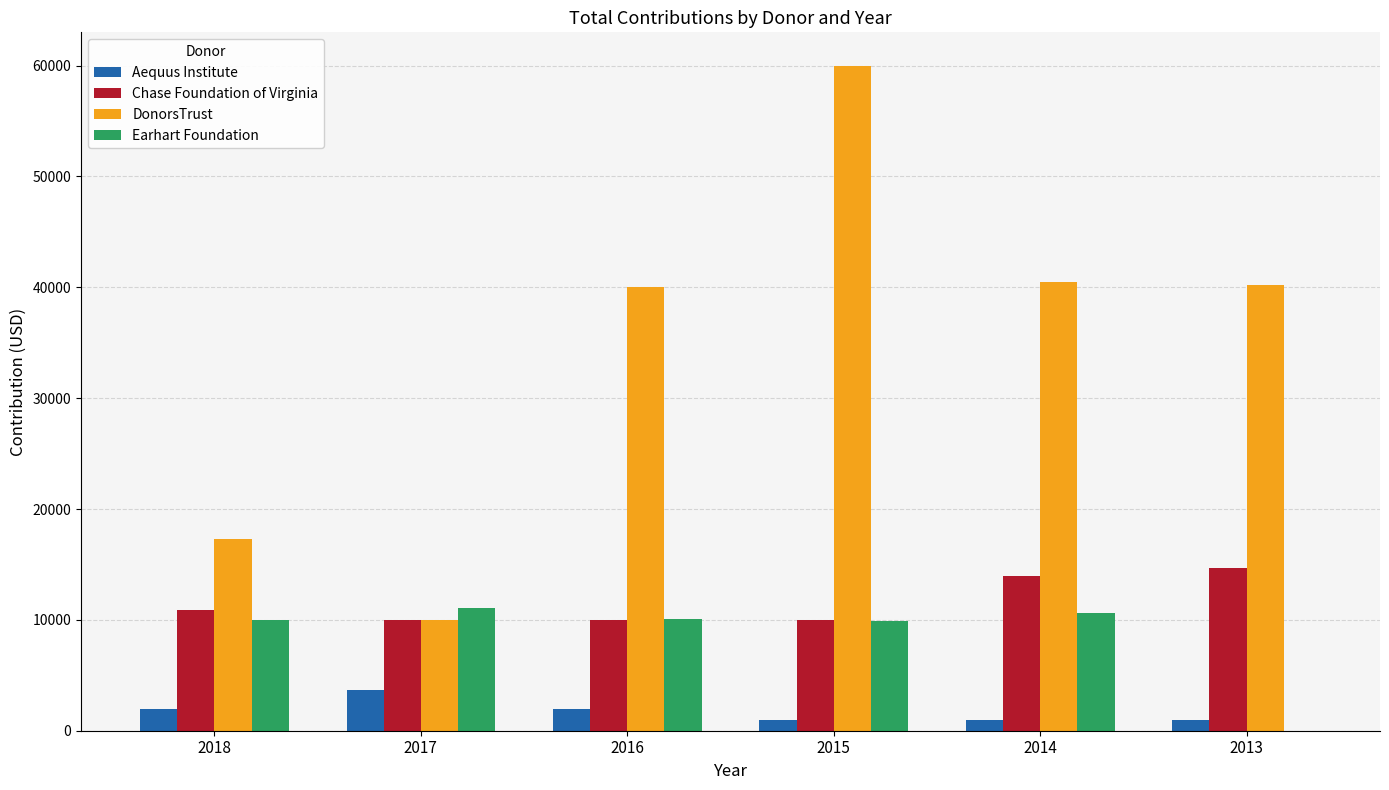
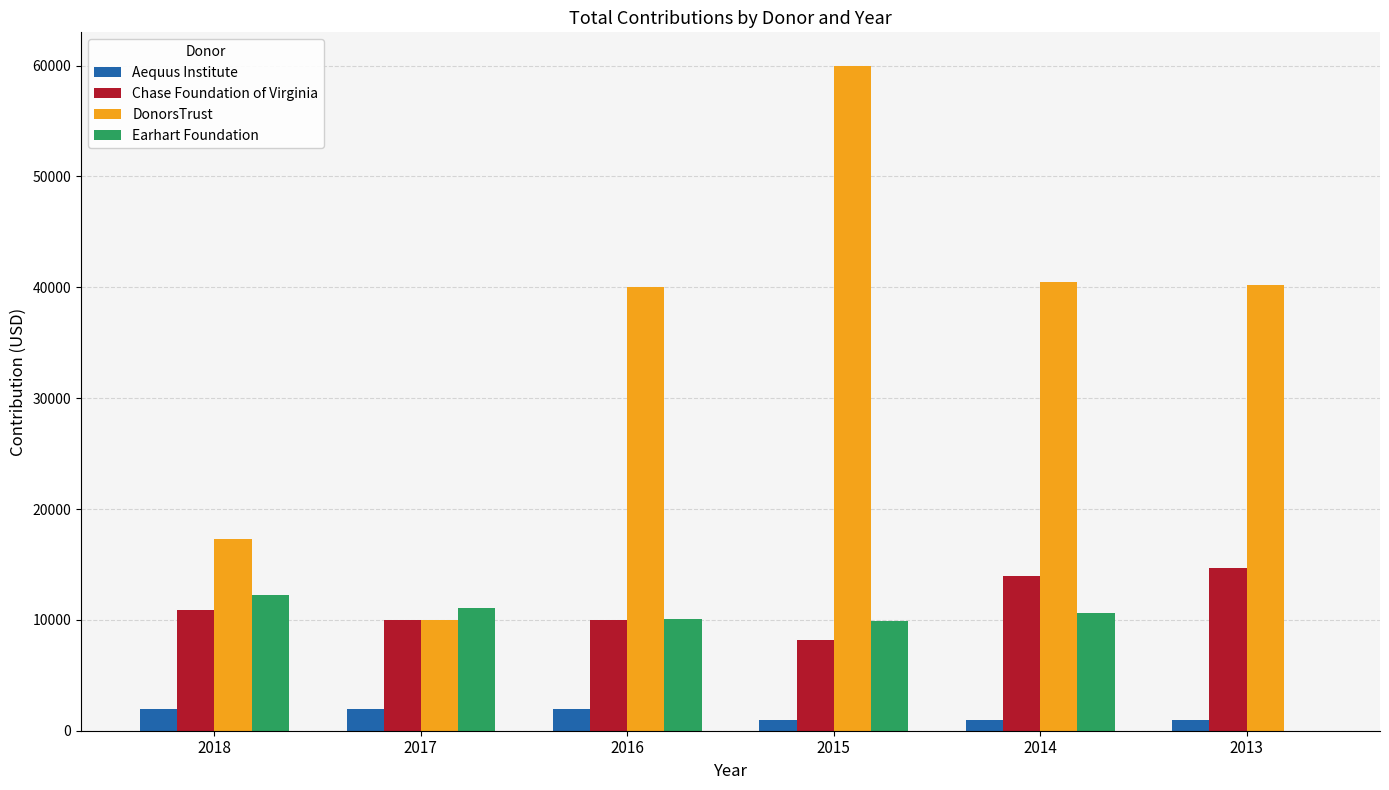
  {
    "Aequus Institute": {
      "2018": 2000,
-     "2017": 3700,
+     "2017": 2000,
      "2016": 2000,
      "2015": 1000,
      "2014": 1000,
      "2013": 1000
    },
    "Chase Foundation of Virginia": {
      "2018": 10900,
      "2017": 10000,
      "2016": 10000,
-     "2015": 10000,
+     "2015": 8200,
      "2014": 14000,
      "2013": 14600
    },
    "DonorsTrust": {
      "2018": 17300,
      "2017": 10000,
      "2016": 40000,
      "2015": 60000,
      "2014": 40500,
      "2013": 40300
    },
    "Earhart Foundation": {
-     "2018": 10000,
+     "2018": 12200,
      "2017": 11100,
      "2016": 10100,
      "2015": 9900,
      "2014": 10700,
      "2013": 0
    }
  }
